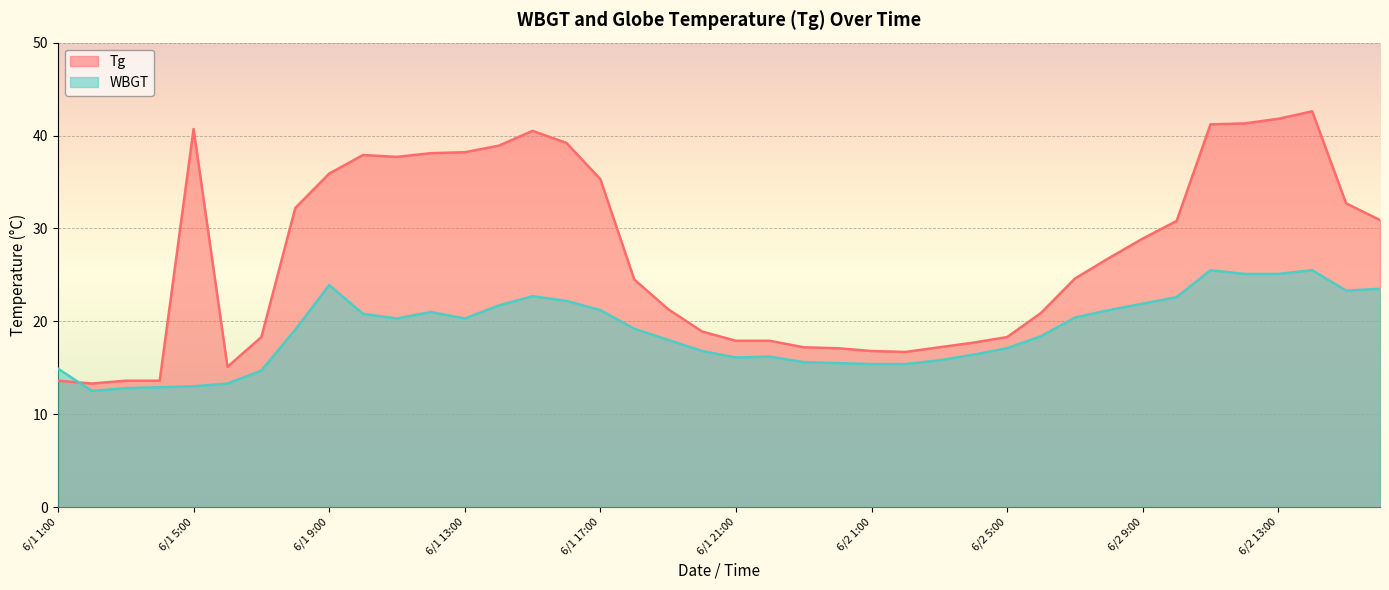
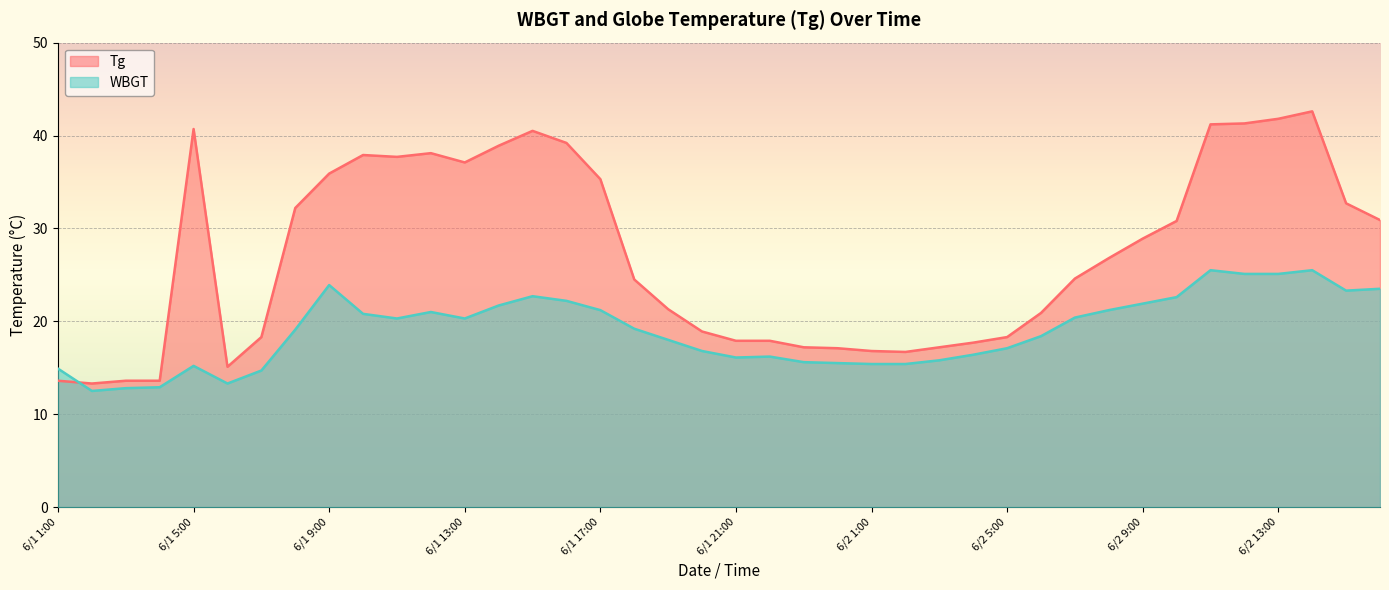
  {
    "Tg": {
      "6/1 1:00": 14,
      "6/1 5:00": 41,
      "6/1 9:00": 36,
-     "6/1 13:00": 38,
+     "6/1 13:00": 37,
      "6/1 17:00": 35,
      "6/1 21:00": 18,
      "6/2 1:00": 17,
      "6/2 5:00": 18,
      "6/2 9:00": 29,
      "6/2 13:00": 42
    },
    "WBGT": {
      "6/1 1:00": 15,
-     "6/1 5:00": 13,
+     "6/1 5:00": 15,
      "6/1 9:00": 24,
      "6/1 13:00": 20,
      "6/1 17:00": 21,
      "6/1 21:00": 16,
      "6/2 1:00": 15,
      "6/2 5:00": 17,
      "6/2 9:00": 22,
      "6/2 13:00": 25
    }
  }
